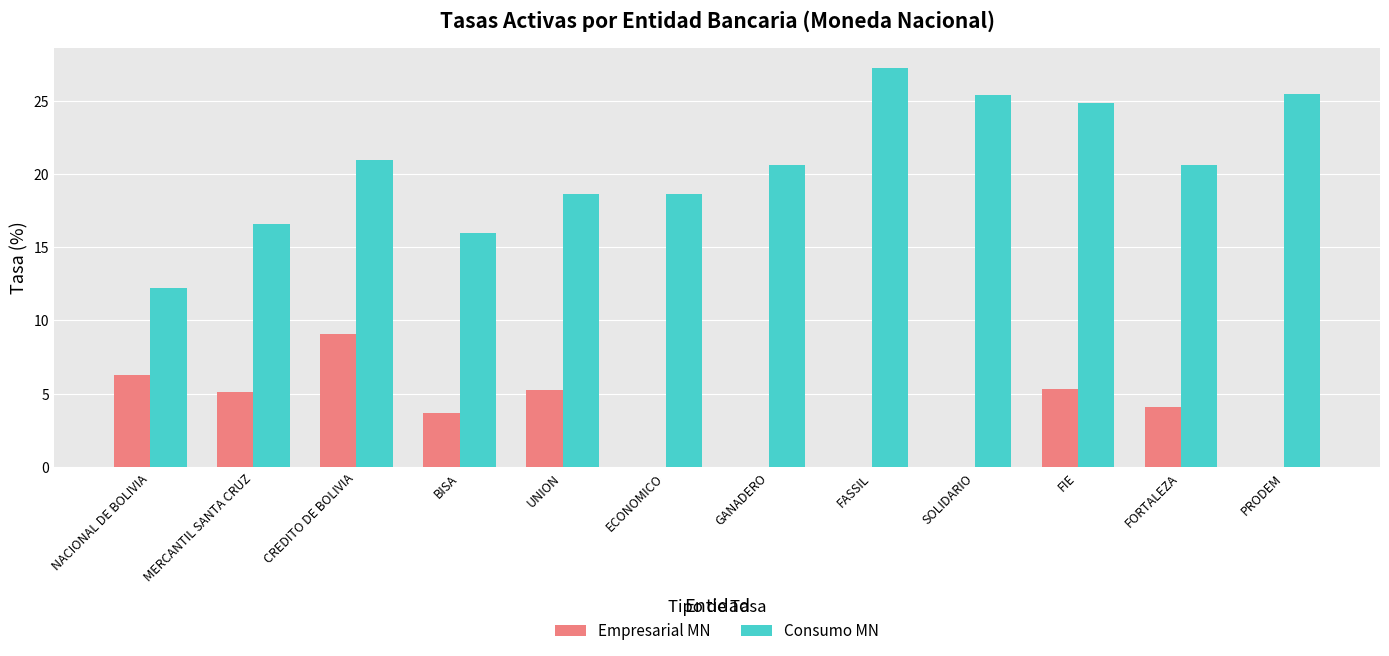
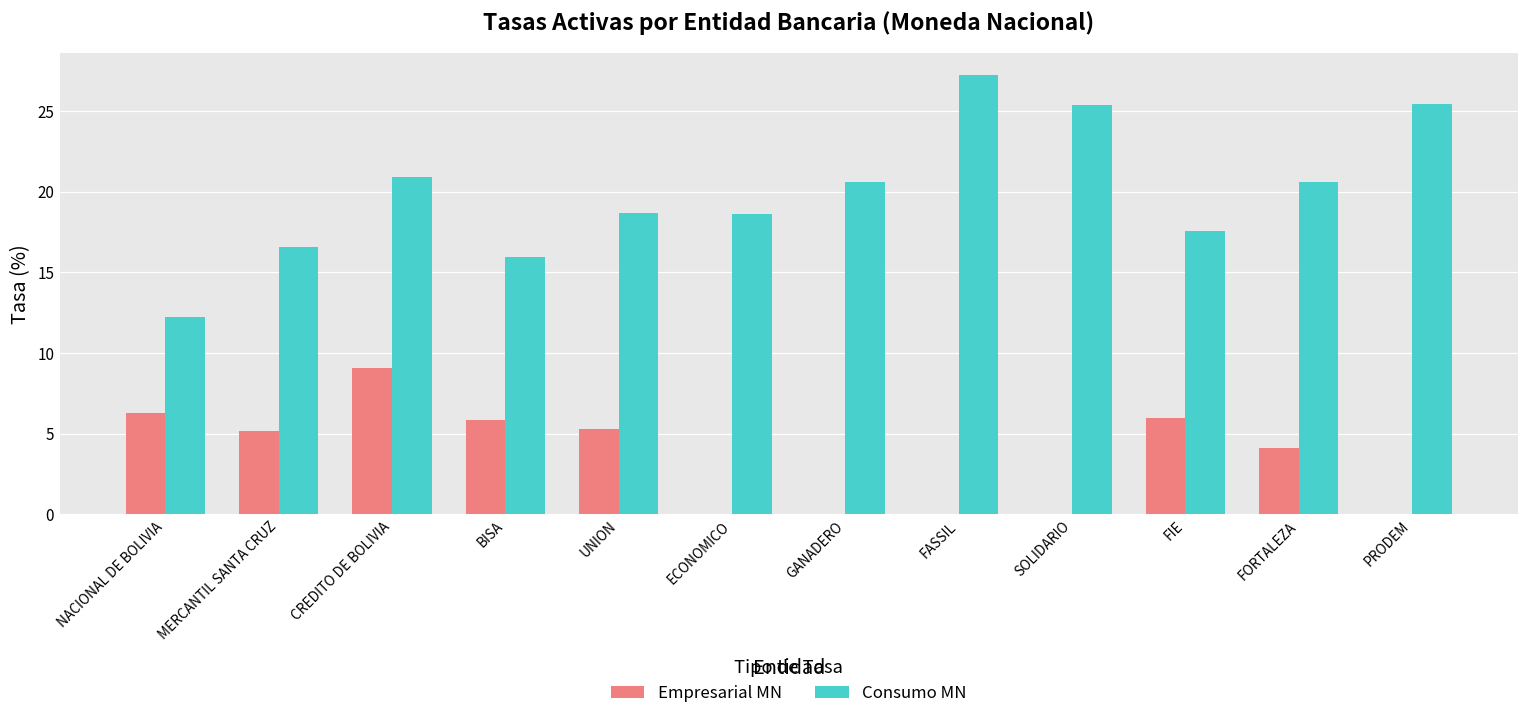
  {
    "Empresarial MN": {
      "NACIONAL DE BOLIVIA": 6.3,
      "MERCANTIL SANTA CRUZ": 5.2,
      "CREDITO DE BOLIVIA": 9.1,
-     "BISA": 3.7,
+     "BISA": 5.8,
      "UNION": 5.3,
      "ECONOMICO": 0.0,
      "GANADERO": 0.0,
      "FASSIL": 0.0,
      "SOLIDARIO": 0.0,
-     "FIE": 5.4,
+     "FIE": 5.9,
      "FORTALEZA": 4.1,
      "PRODEM": 0.0
    },
    "Consumo MN": {
      "NACIONAL DE BOLIVIA": 12.2,
      "MERCANTIL SANTA CRUZ": 16.6,
      "CREDITO DE BOLIVIA": 20.9,
      "BISA": 15.9,
      "UNION": 18.7,
      "ECONOMICO": 18.6,
      "GANADERO": 20.6,
      "FASSIL": 27.2,
      "SOLIDARIO": 25.4,
-     "FIE": 24.8,
+     "FIE": 17.5,
      "FORTALEZA": 20.6,
      "PRODEM": 25.5
    }
  }
